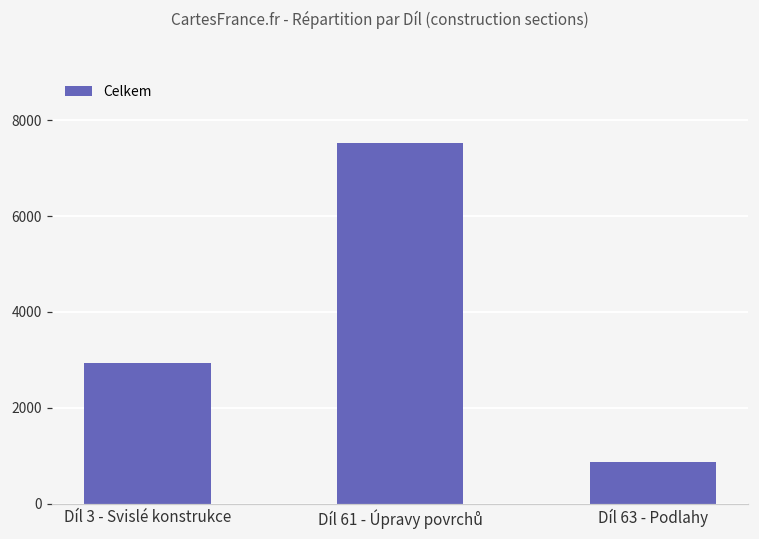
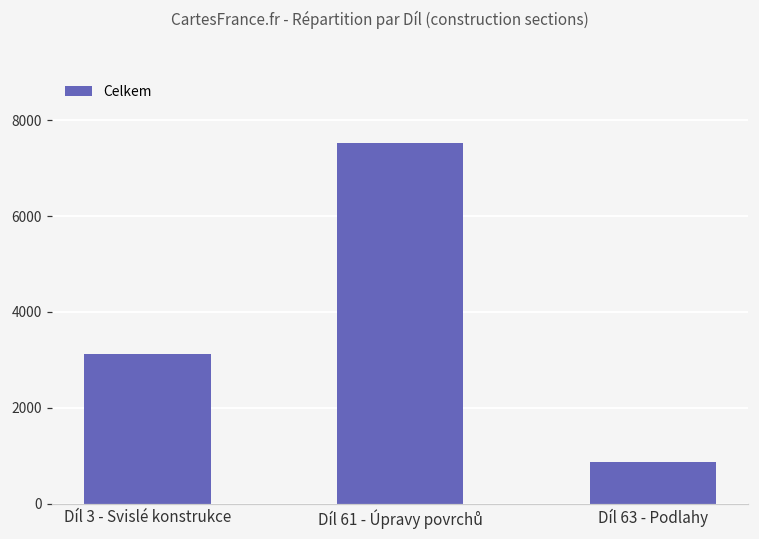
  {
-   "Díl 3 - Svislé konstrukce": 2900,
+   "Díl 3 - Svislé konstrukce": 3100,
    "Díl 61 - Úpravy povrchů": 7500,
    "Díl 63 - Podlahy": 900
  }
